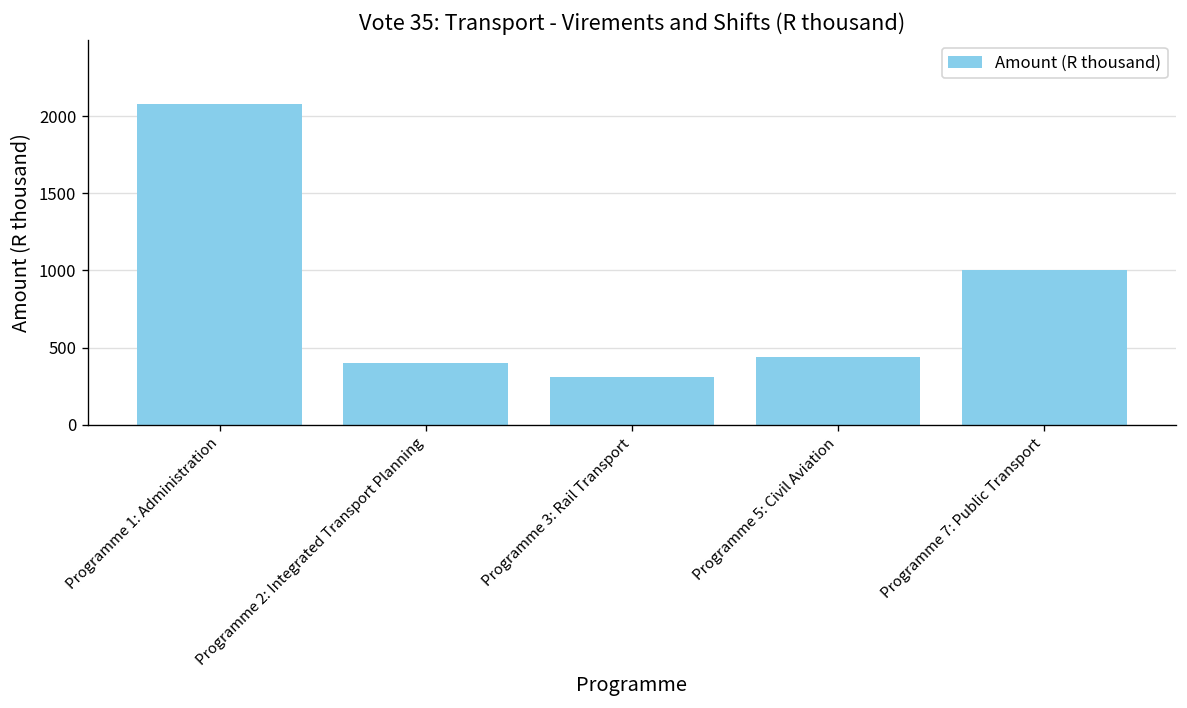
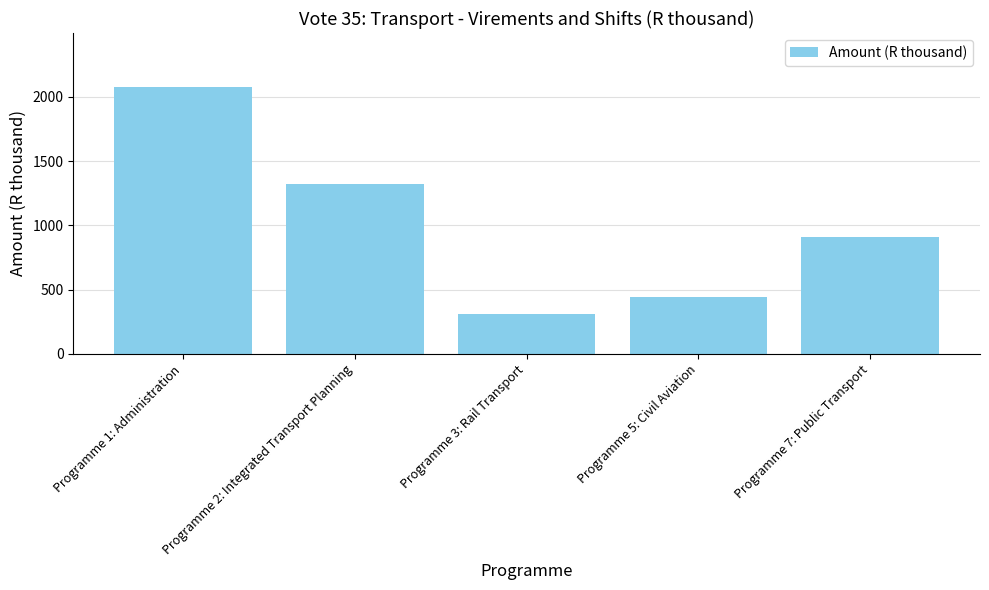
  {
    "Programme 1: Administration": 2080,
-   "Programme 2: Integrated Transport Planning": 400,
+   "Programme 2: Integrated Transport Planning": 1330,
    "Programme 3: Rail Transport": 310,
    "Programme 5: Civil Aviation": 440,
-   "Programme 7: Public Transport": 1000
+   "Programme 7: Public Transport": 910
  }
